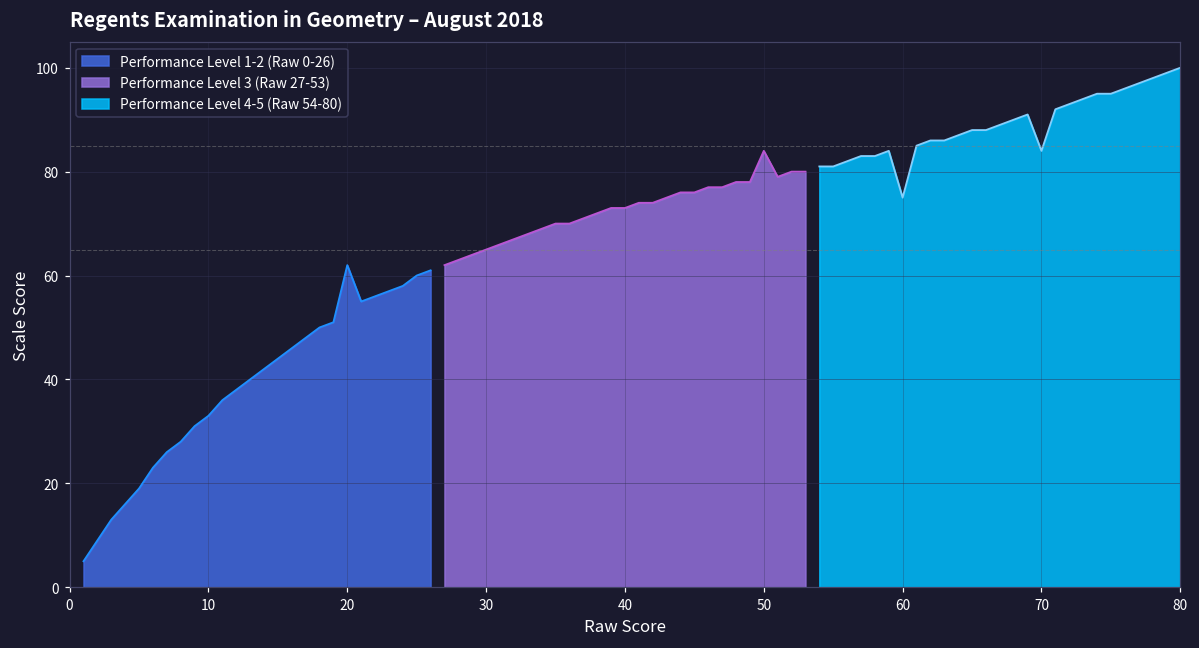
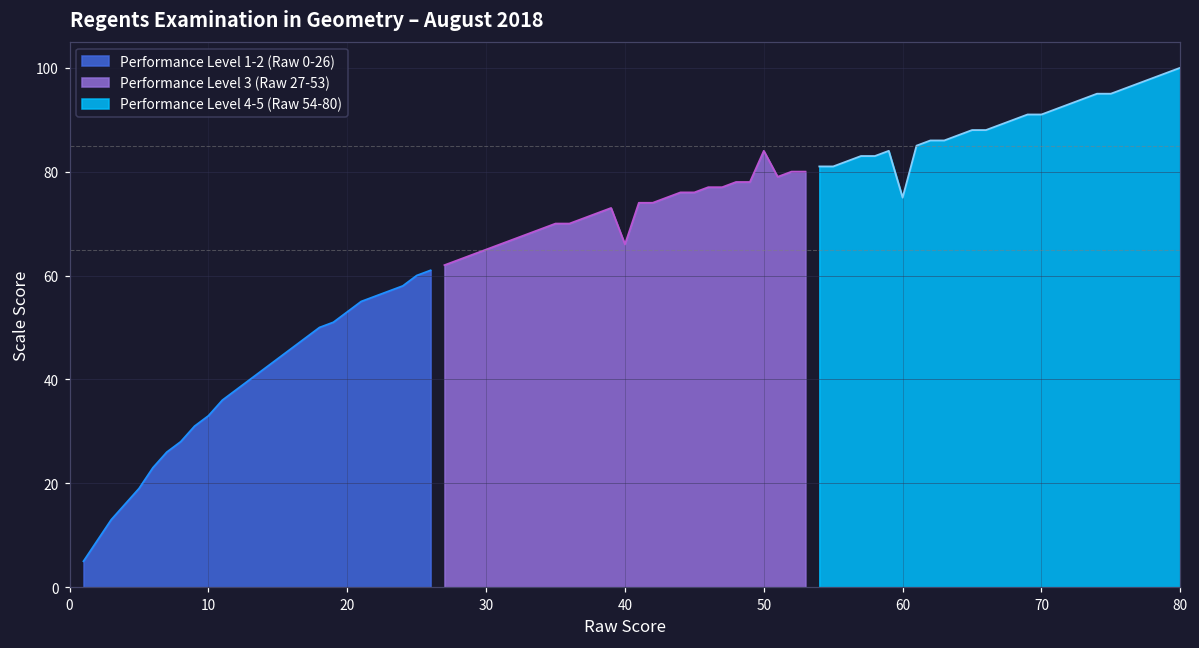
  {
    "Performance Level 1-2 (Raw 0-26)": {
      "10": 33,
-     "20": 62
+     "20": 53
    },
    "Performance Level 3 (Raw 27-53)": {
      "30": 65,
-     "40": 73,
+     "40": 66,
      "50": 84
    },
    "Performance Level 4-5 (Raw 54-80)": {
      "60": 75,
-     "70": 84,
+     "70": 91,
      "80": 100
    }
  }
